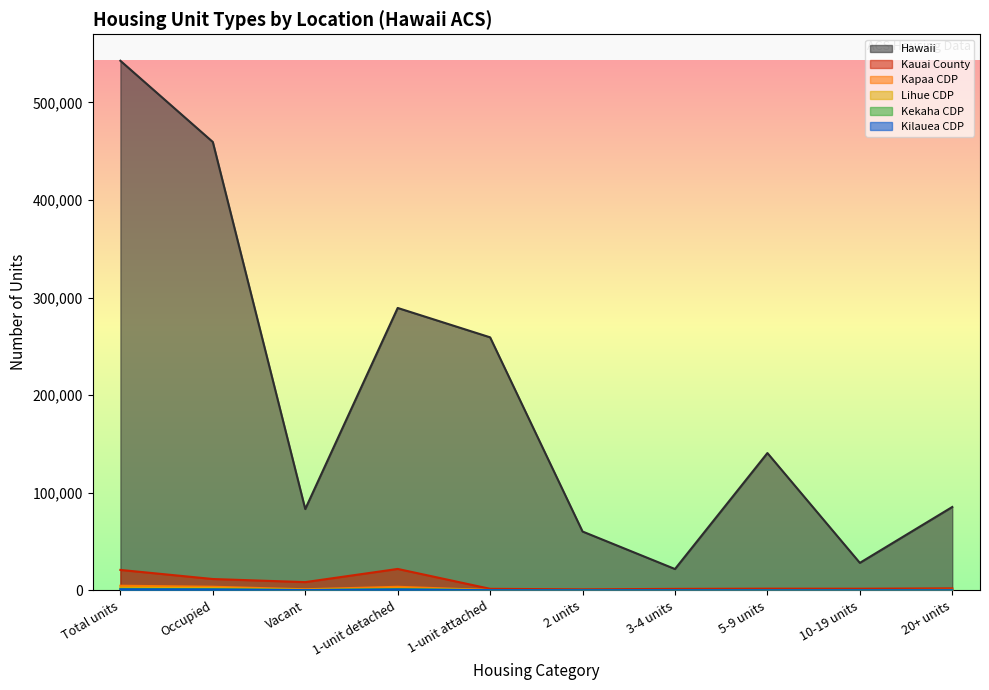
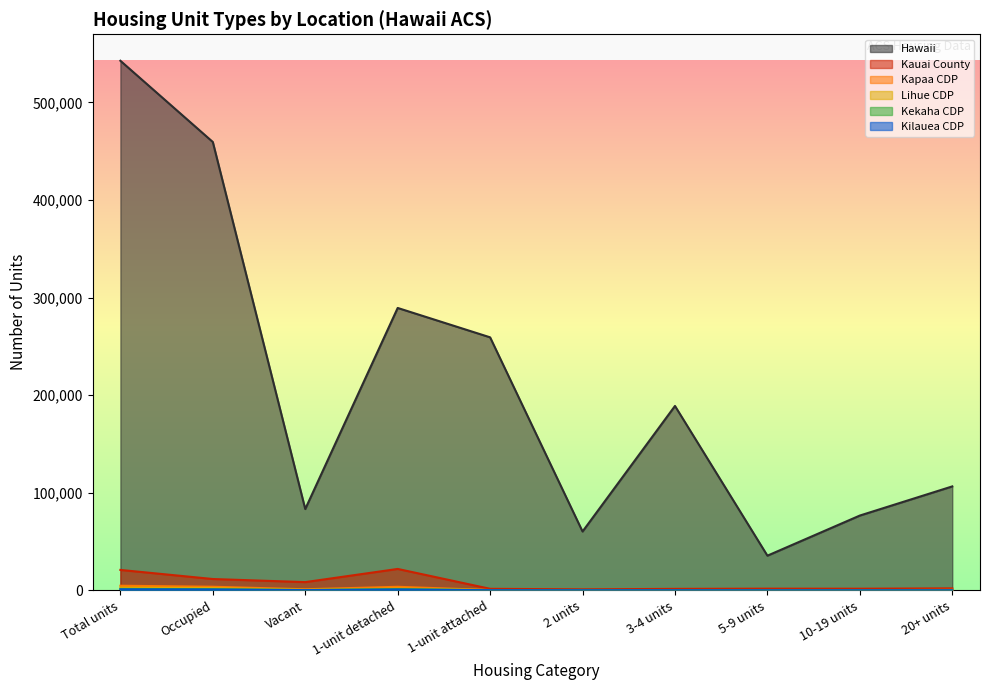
  {
    "Hawaii": {
      "Total units": "540,000",
      "Occupied": "460,000",
      "Vacant": "80,000",
      "1-unit detached": "290,000",
      "1-unit attached": "260,000",
      "2 units": "60,000",
-     "3-4 units": "20,000",
-     "5-9 units": "140,000",
-     "10-19 units": "30,000",
-     "20+ units": "90,000"
+     "3-4 units": "190,000",
+     "5-9 units": "40,000",
+     "10-19 units": "80,000",
+     "20+ units": "110,000"
    },
    "Kauai County": {
      "Total units": "20,000",
      "Occupied": "10,000",
      "Vacant": "10,000",
      "1-unit detached": "20,000"
    }
  }
